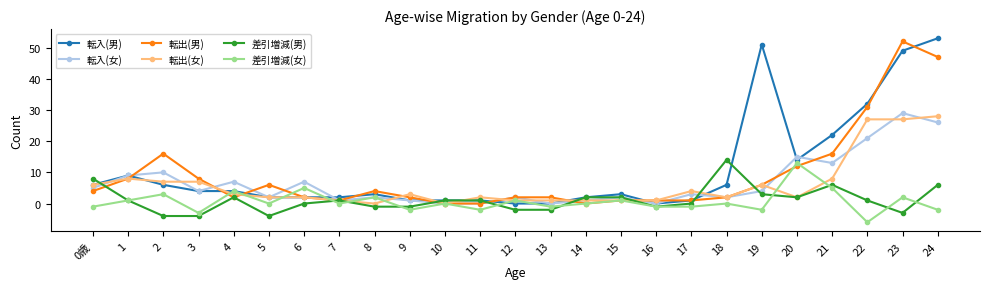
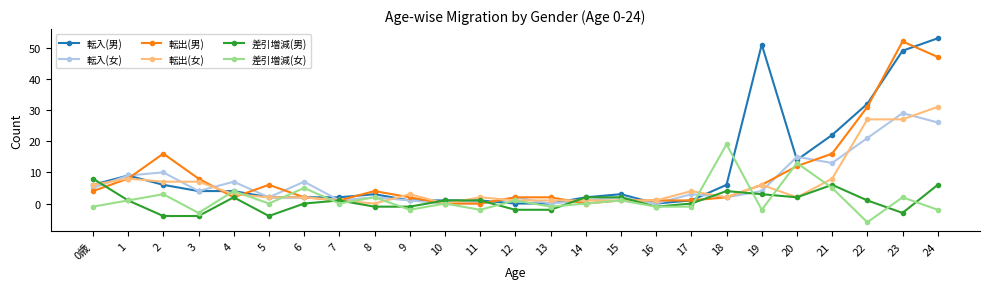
  {
    "転入(男)": {
      "2": 6,
      "7": 2,
      "8": 3,
      "12": 0,
      "15": 3,
      "18": 6,
      "19": 51,
      "20": 14,
      "21": 22,
      "22": 32,
      "23": 49,
      "24": 53
    },
    "転入(女)": {
      "0歳": 5,
      "2": 10,
      "4": 7,
      "6": 7,
      "17": 3,
      "19": 4,
      "20": 15,
      "21": 13,
      "22": 21,
      "23": 29,
      "24": 26
    },
    "転出(男)": {
      "0歳": 4,
      "2": 16,
      "3": 8,
      "5": 6,
      "8": 4,
      "9": 2,
      "13": 2,
      "20": 12,
      "21": 16,
      "22": 31,
      "23": 52,
      "24": 47
    },
    "転出(女)": {
      "2": 7,
      "3": 7,
      "4": 3,
      "8": 0,
      "9": 3,
      "11": 2,
      "13": 1,
      "17": 4,
      "21": 8,
      "22": 27,
      "23": 27,
-     "24": 28
+     "24": 31
    },
    "差引増減(男)": {
      "0歳": 8,
      "2": -4,
      "3": -4,
      "5": -4,
      "6": 0,
      "8": -1,
      "9": -1,
      "12": -2,
      "13": -2,
      "17": 0,
-     "18": 14,
+     "18": 4,
      "19": 3,
      "21": 6,
      "22": 1,
      "23": -3,
      "24": 6
    },
    "差引増減(女)": {
      "0歳": -1,
      "2": 3,
      "3": -3,
      "5": 0,
      "6": 5,
      "7": 0,
      "9": -2,
      "11": -2,
      "13": -1,
      "17": -1,
-     "18": 0,
+     "18": 19,
      "19": -2,
      "20": 13,
      "21": 5,
      "22": -6,
      "23": 2,
      "24": -2
    }
  }
